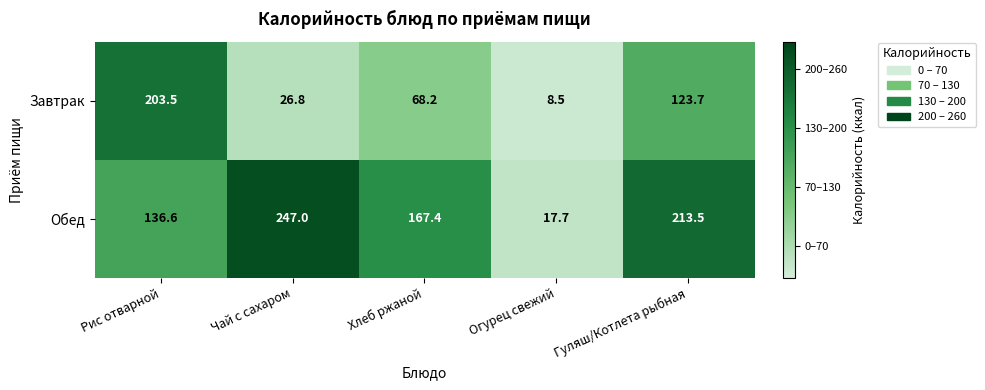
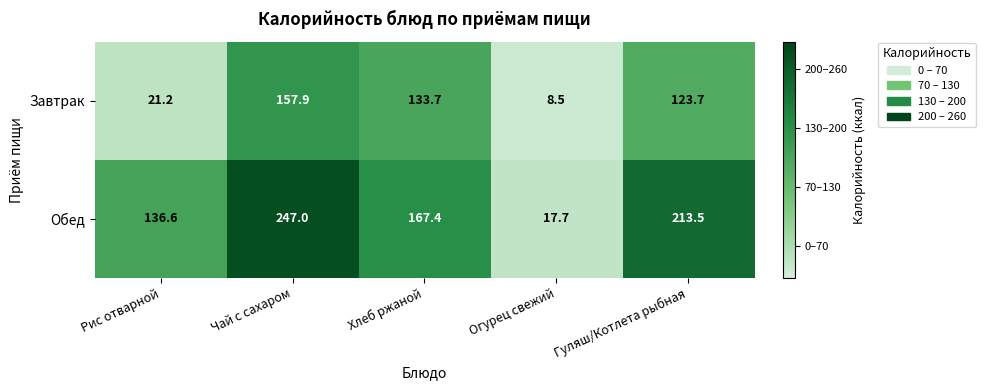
  {
    "Завтрак": {
-     "Рис отварной": 203.5,
-     "Чай с сахаром": 26.8,
-     "Хлеб ржаной": 68.2,
+     "Рис отварной": 21.2,
+     "Чай с сахаром": 157.9,
+     "Хлеб ржаной": 133.7,
      "Огурец свежий": 8.5,
      "Гуляш/Котлета рыбная": 123.7
    },
    "Обед": {
      "Рис отварной": 136.6,
      "Чай с сахаром": 247.0,
      "Хлеб ржаной": 167.4,
      "Огурец свежий": 17.7,
      "Гуляш/Котлета рыбная": 213.5
    }
  }
